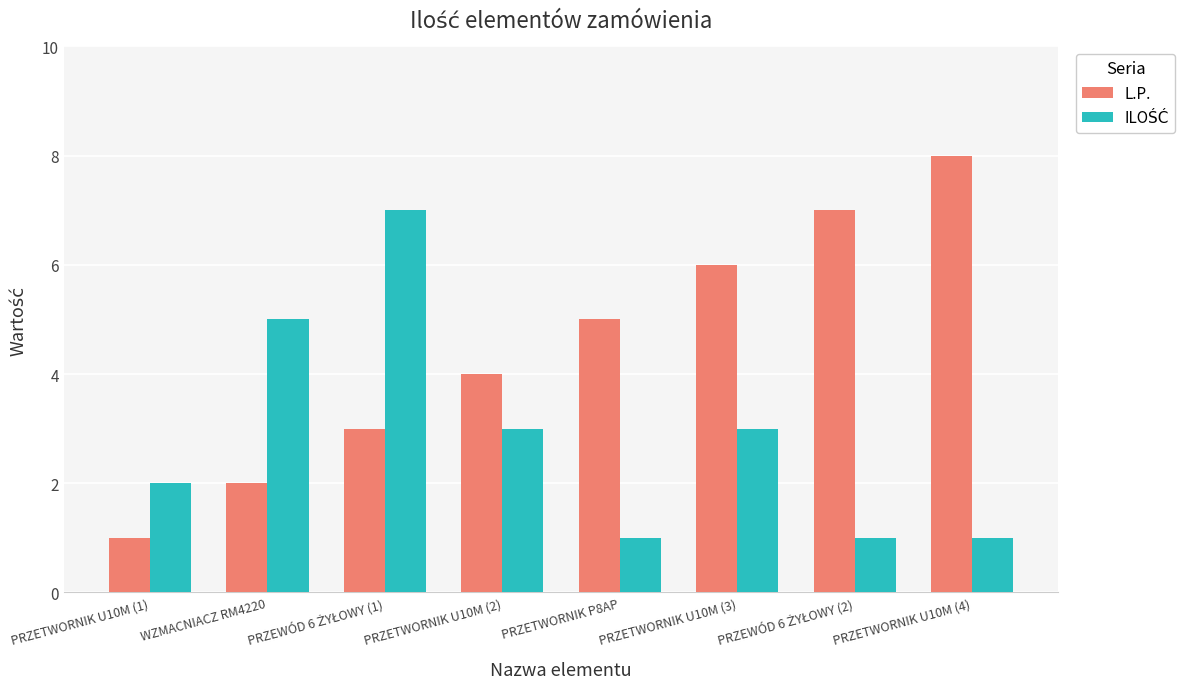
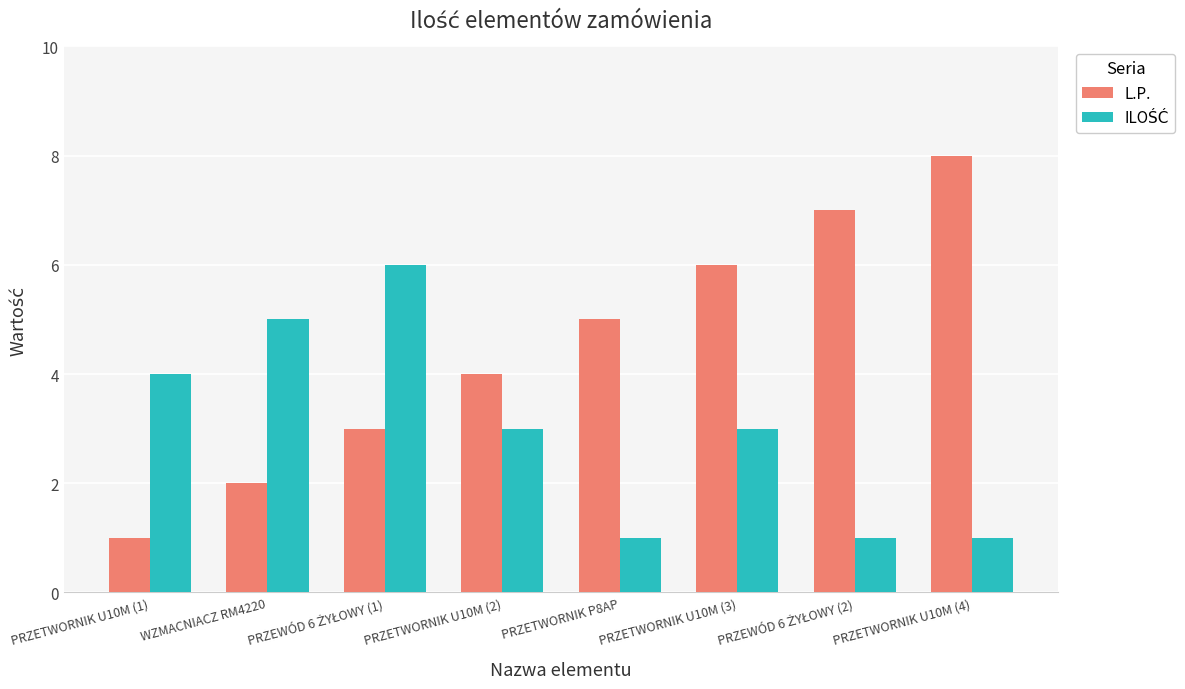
  {
    "L.P.": {
      "PRZETWORNIK U10M (1)": 1,
      "WZMACNIACZ RM4220": 2,
      "PRZEWÓD 6 ŻYŁOWY (1)": 3,
      "PRZETWORNIK U10M (2)": 4,
      "PRZETWORNIK P8AP": 5,
      "PRZETWORNIK U10M (3)": 6,
      "PRZEWÓD 6 ŻYŁOWY (2)": 7,
      "PRZETWORNIK U10M (4)": 8
    },
    "ILOŚĆ": {
-     "PRZETWORNIK U10M (1)": 2,
+     "PRZETWORNIK U10M (1)": 4,
      "WZMACNIACZ RM4220": 5,
-     "PRZEWÓD 6 ŻYŁOWY (1)": 7,
+     "PRZEWÓD 6 ŻYŁOWY (1)": 6,
      "PRZETWORNIK U10M (2)": 3,
      "PRZETWORNIK P8AP": 1,
      "PRZETWORNIK U10M (3)": 3,
      "PRZEWÓD 6 ŻYŁOWY (2)": 1,
      "PRZETWORNIK U10M (4)": 1
    }
  }
